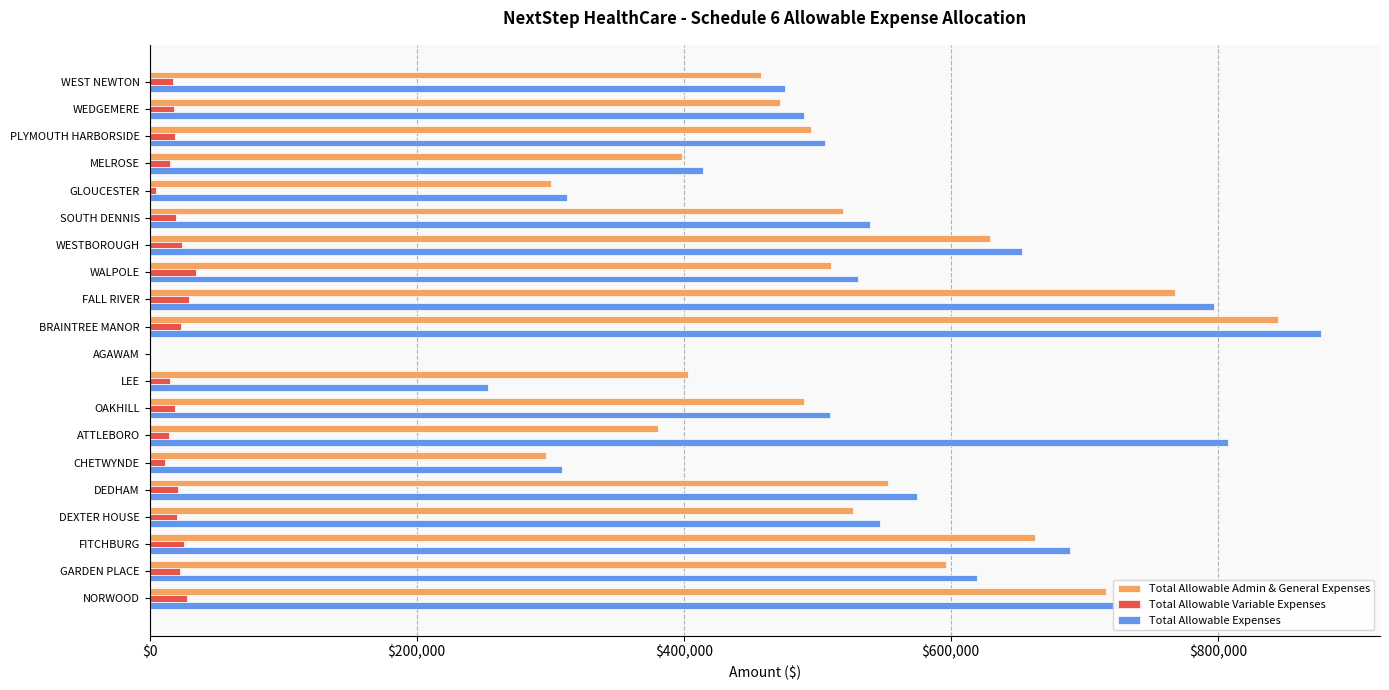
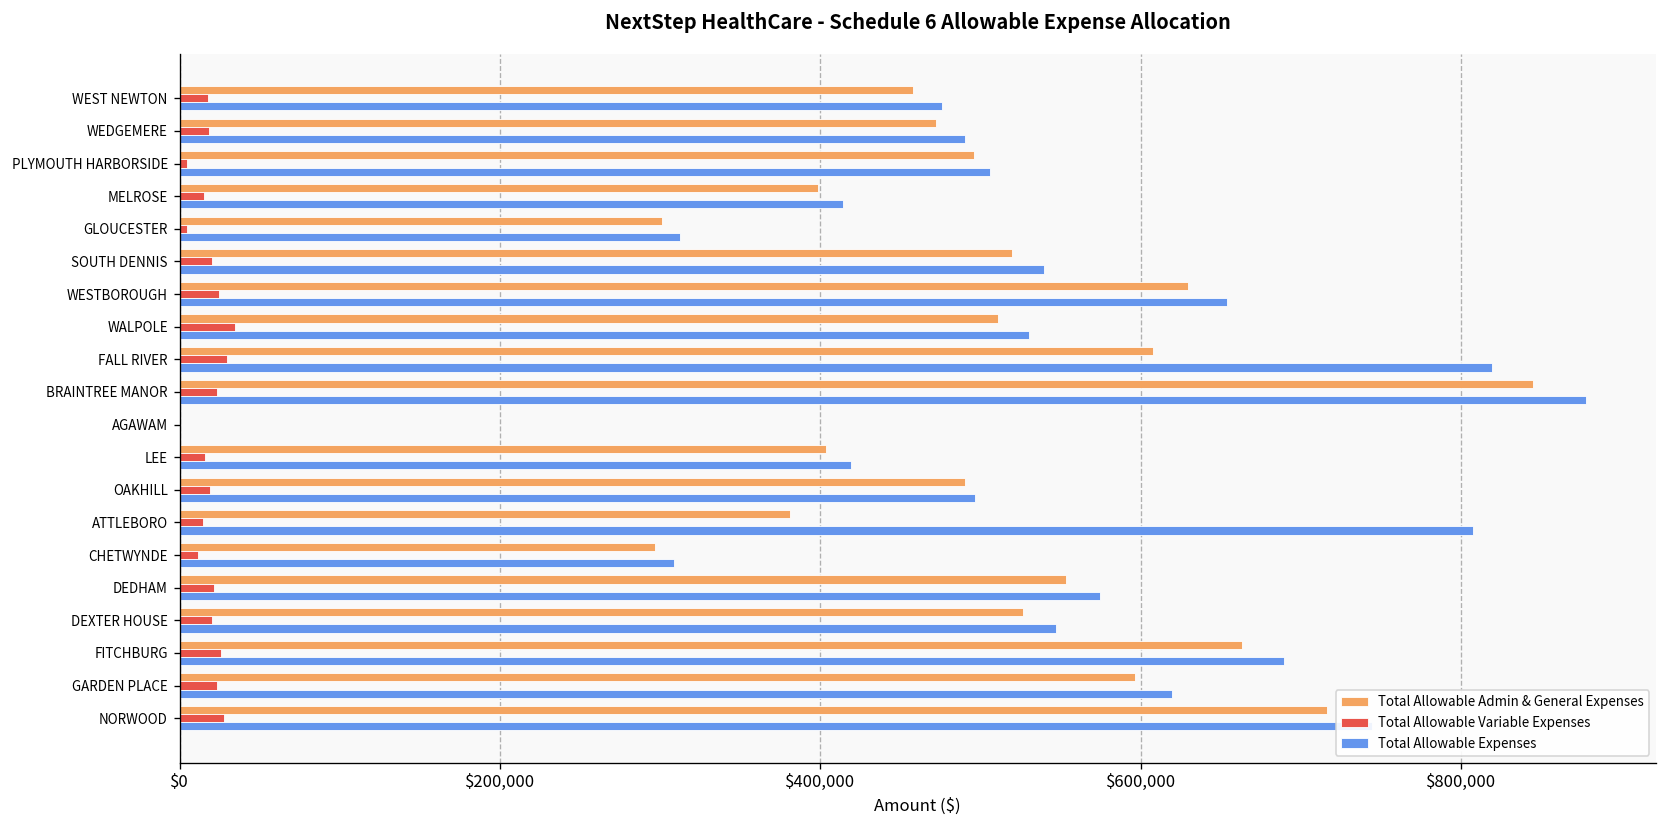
  {
    "Total Allowable Admin & General Expenses": {
      "WEST NEWTON": "$458,000",
      "WEDGEMERE": "$472,000",
      "PLYMOUTH HARBORSIDE": "$496,000",
      "MELROSE": "$399,000",
      "GLOUCESTER": "$301,000",
      "SOUTH DENNIS": "$519,000",
      "WESTBOROUGH": "$629,000",
      "WALPOLE": "$511,000",
-     "FALL RIVER": "$768,000",
+     "FALL RIVER": "$608,000",
      "BRAINTREE MANOR": "$845,000",
      "AGAWAM": "$0",
      "LEE": "$404,000",
      "OAKHILL": "$490,000",
      "ATTLEBORO": "$381,000",
      "CHETWYNDE": "$297,000",
      "DEDHAM": "$553,000",
      "DEXTER HOUSE": "$527,000",
      "FITCHBURG": "$663,000",
      "GARDEN PLACE": "$596,000",
      "NORWOOD": "$716,000"
    },
    "Total Allowable Variable Expenses": {
      "WEST NEWTON": "$18,000",
      "WEDGEMERE": "$18,000",
-     "PLYMOUTH HARBORSIDE": "$19,000",
+     "PLYMOUTH HARBORSIDE": "$4,000",
      "MELROSE": "$15,000",
      "GLOUCESTER": "$5,000",
      "SOUTH DENNIS": "$20,000",
      "WESTBOROUGH": "$24,000",
      "WALPOLE": "$34,000",
      "FALL RIVER": "$30,000",
      "BRAINTREE MANOR": "$24,000",
      "AGAWAM": "$0",
      "LEE": "$16,000",
      "OAKHILL": "$19,000",
      "ATTLEBORO": "$15,000",
      "CHETWYNDE": "$12,000",
      "DEDHAM": "$21,000",
      "DEXTER HOUSE": "$20,000",
      "FITCHBURG": "$26,000",
      "GARDEN PLACE": "$23,000",
      "NORWOOD": "$28,000"
    },
    "Total Allowable Expenses": {
      "WEST NEWTON": "$476,000",
      "WEDGEMERE": "$490,000",
      "PLYMOUTH HARBORSIDE": "$506,000",
      "MELROSE": "$414,000",
      "GLOUCESTER": "$313,000",
      "SOUTH DENNIS": "$540,000",
      "WESTBOROUGH": "$654,000",
      "WALPOLE": "$530,000",
-     "FALL RIVER": "$797,000",
+     "FALL RIVER": "$819,000",
      "BRAINTREE MANOR": "$878,000",
      "AGAWAM": "$0",
-     "LEE": "$253,000",
-     "OAKHILL": "$509,000",
+     "LEE": "$419,000",
+     "OAKHILL": "$497,000",
      "ATTLEBORO": "$807,000",
      "CHETWYNDE": "$309,000",
      "DEDHAM": "$575,000",
      "DEXTER HOUSE": "$547,000",
      "FITCHBURG": "$689,000",
      "GARDEN PLACE": "$619,000"
    }
  }
